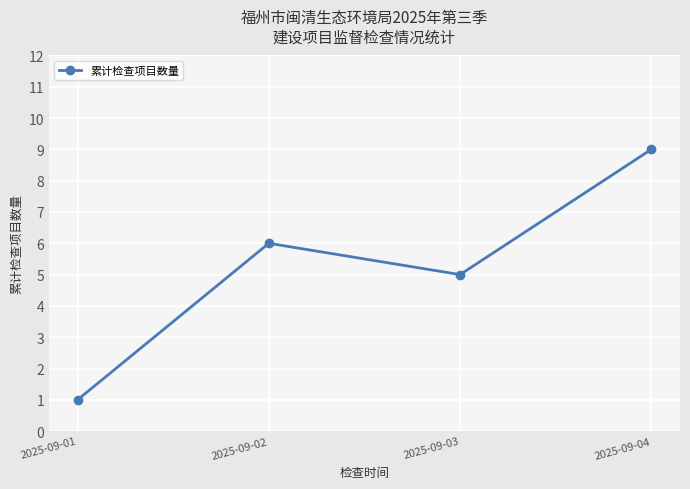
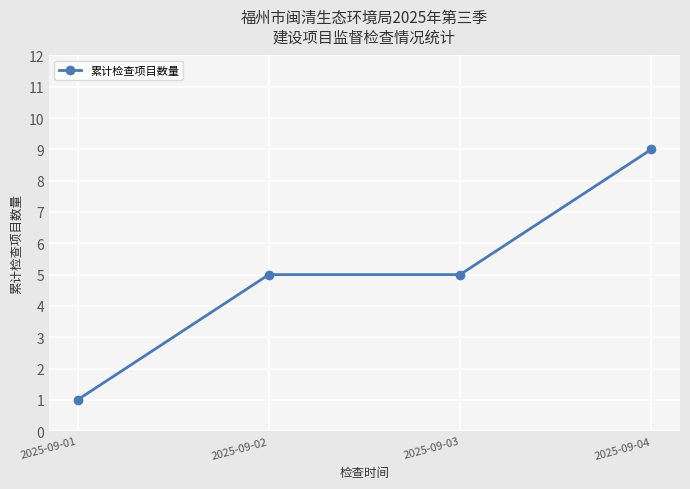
  {
    "2025-09-01": 1,
-   "2025-09-02": 6,
+   "2025-09-02": 5,
    "2025-09-03": 5,
    "2025-09-04": 9
  }
